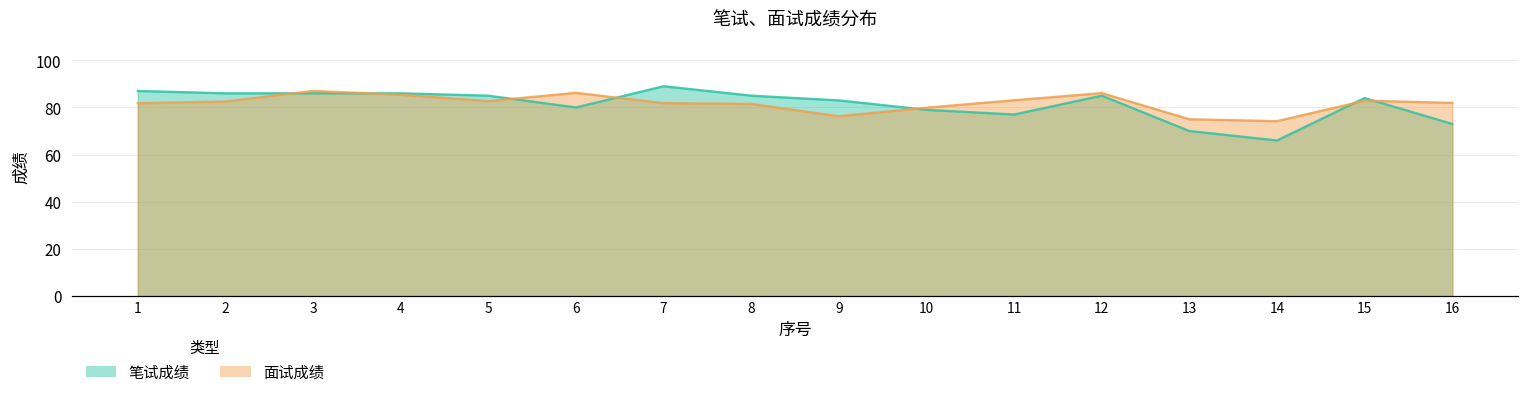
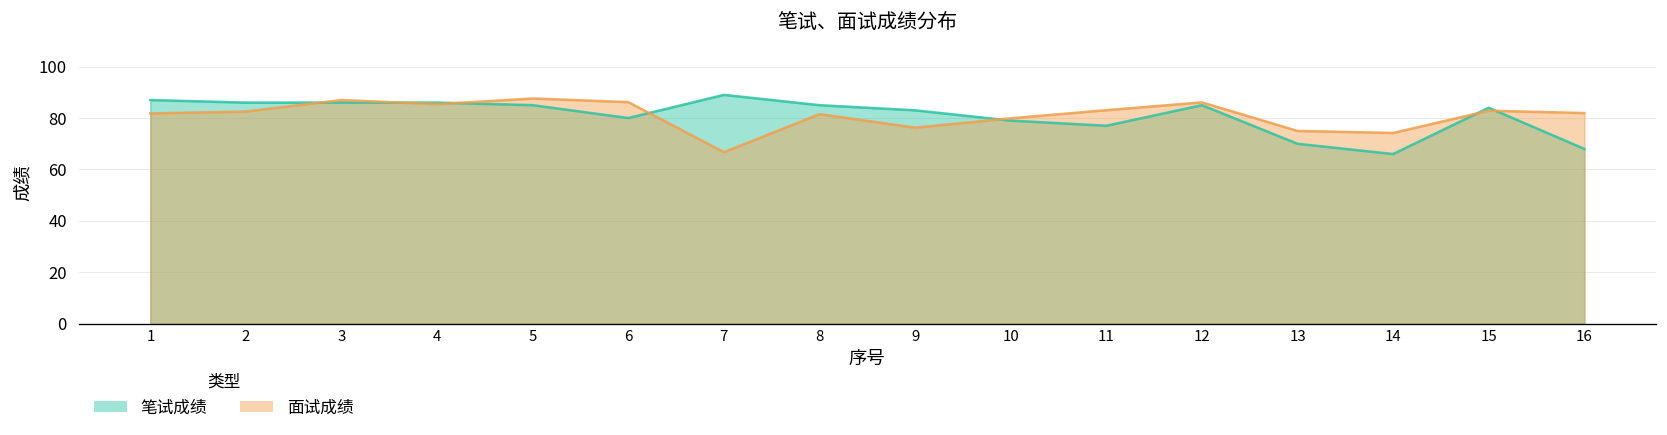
  {
    "笔试成绩": {
      "1": 87,
      "2": 86,
      "5": 85,
      "6": 80,
      "7": 89,
      "8": 85,
      "9": 83,
      "11": 77,
      "13": 70,
      "14": 66,
-     "16": 73
+     "16": 68
    },
    "面试成绩": {
      "1": 82,
      "2": 83,
-     "5": 83,
+     "5": 88,
      "6": 86,
-     "7": 82,
+     "7": 67,
      "8": 82,
      "9": 76,
      "11": 83,
      "13": 75,
      "14": 74,
      "16": 82
    }
  }
